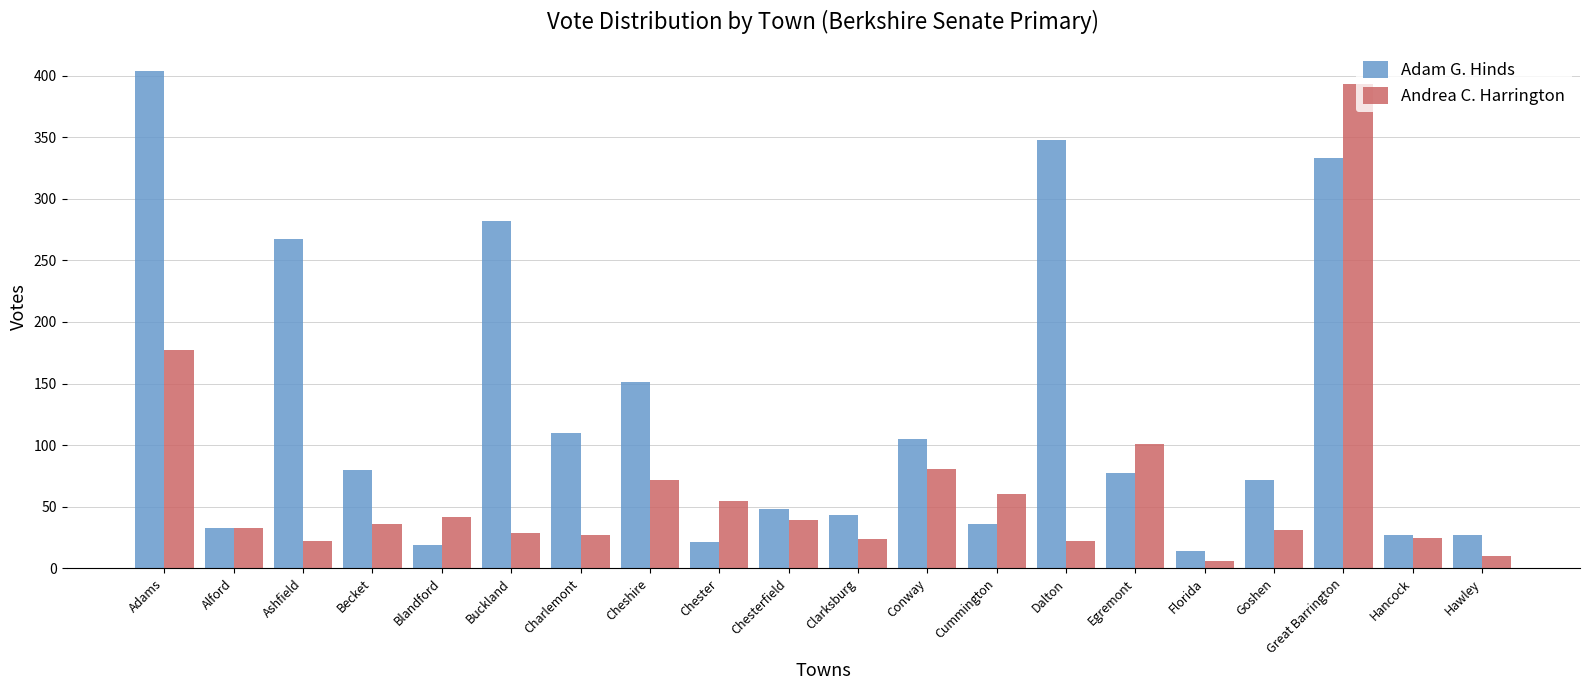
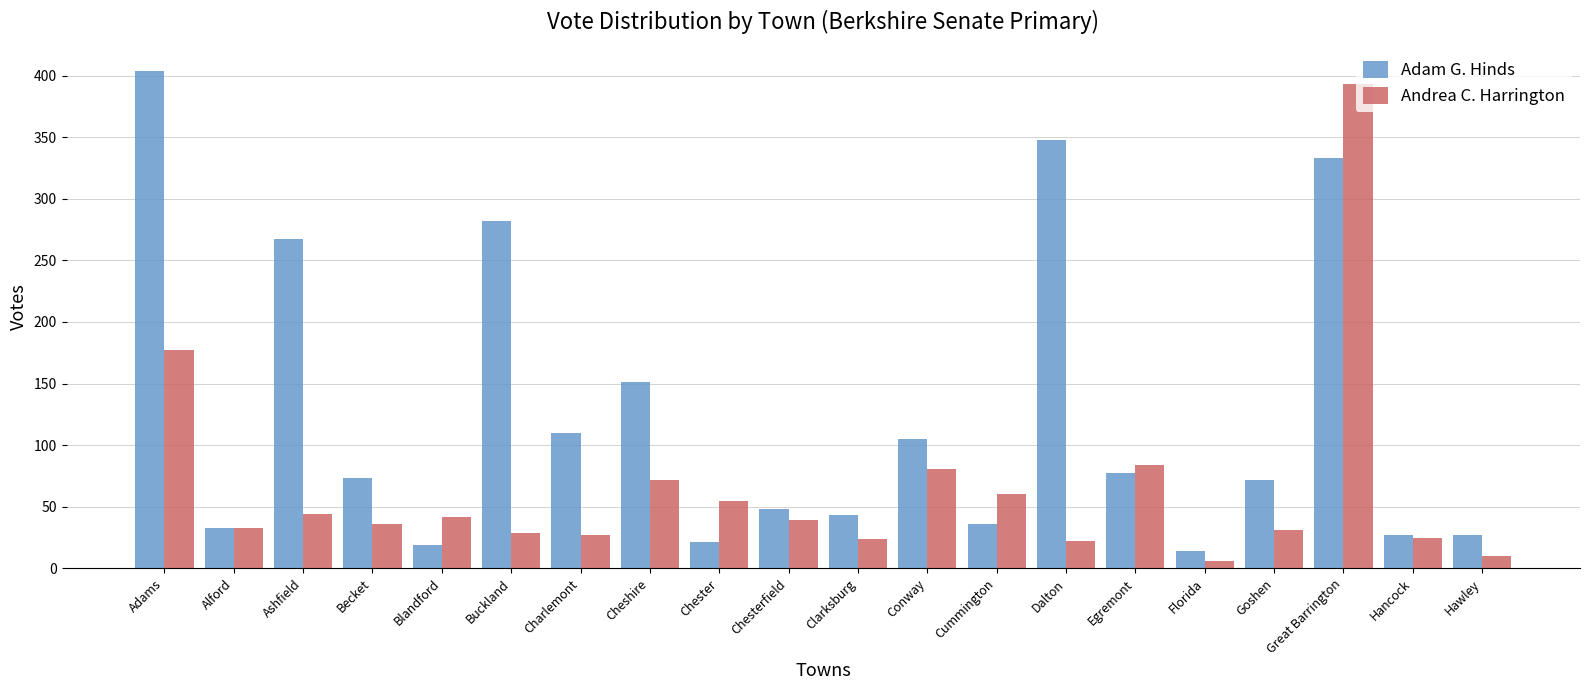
  {
    "Adam G. Hinds": {
      "Adams": 404,
      "Alford": 33,
      "Ashfield": 267,
-     "Becket": 80,
+     "Becket": 73,
      "Blandford": 19,
      "Buckland": 282,
      "Charlemont": 110,
      "Cheshire": 151,
      "Chester": 21,
      "Chesterfield": 48,
      "Clarksburg": 43,
      "Conway": 105,
      "Cummington": 36,
      "Dalton": 348,
      "Egremont": 77,
      "Florida": 14,
      "Goshen": 72,
      "Great Barrington": 333,
      "Hancock": 27,
      "Hawley": 27
    },
    "Andrea C. Harrington": {
      "Adams": 177,
      "Alford": 33,
-     "Ashfield": 22,
+     "Ashfield": 44,
      "Becket": 36,
      "Blandford": 42,
      "Buckland": 29,
      "Charlemont": 27,
      "Cheshire": 72,
      "Chester": 55,
      "Chesterfield": 39,
      "Clarksburg": 24,
      "Conway": 81,
      "Cummington": 60,
      "Dalton": 22,
-     "Egremont": 101,
+     "Egremont": 84,
      "Florida": 6,
      "Goshen": 31,
      "Hancock": 25,
      "Hawley": 10
    }
  }
